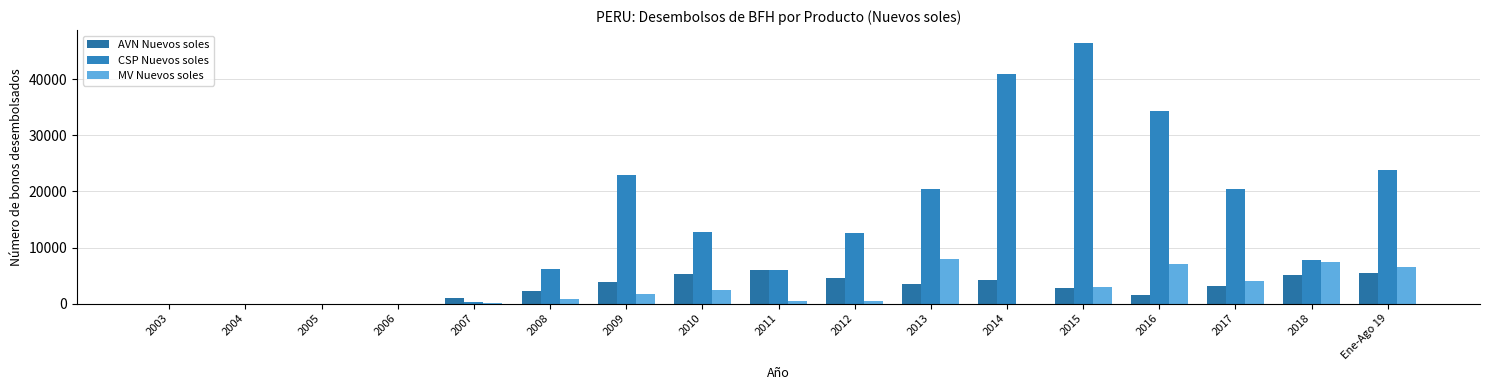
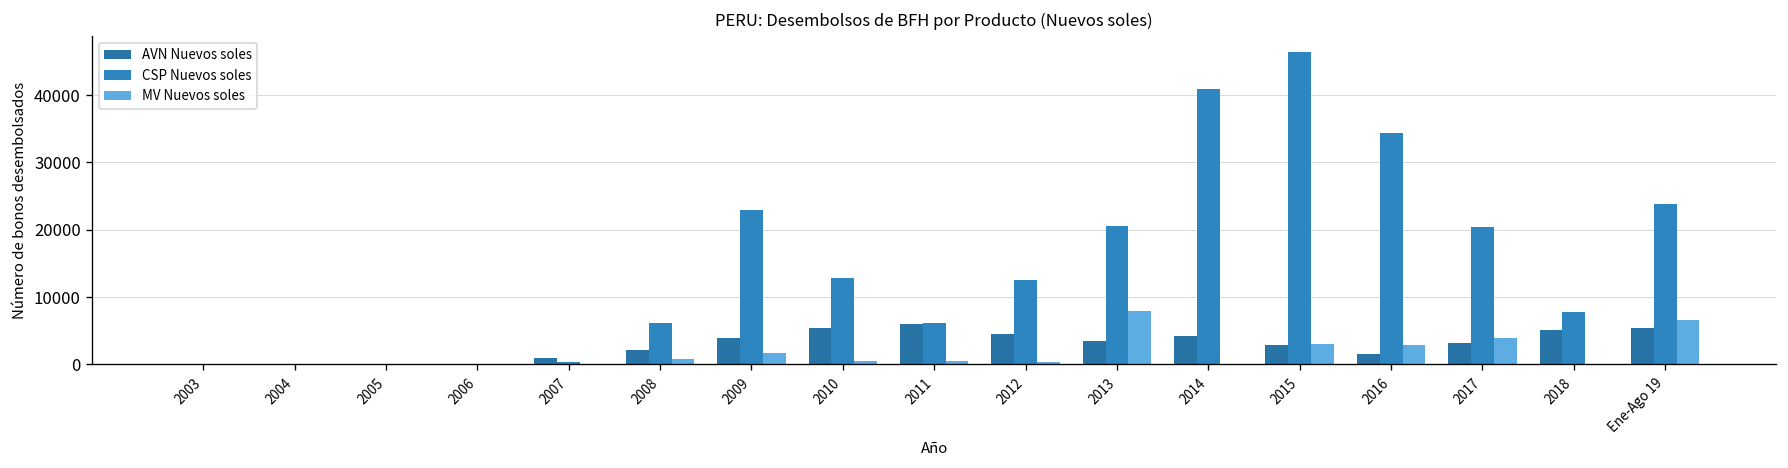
  {
    "MV Nuevos soles": {
      "2003": 0,
      "2004": 0,
      "2005": 0,
      "2006": 0,
      "2008": 1000,
      "2009": 2000,
-     "2010": 2000,
+     "2010": 1000,
      "2013": 8000,
      "2014": 0,
      "2015": 3000,
-     "2016": 7000,
+     "2016": 3000,
      "2017": 4000,
-     "2018": 7000,
+     "2018": 0,
      "Ene-Ago 19": 7000
    }
  }
